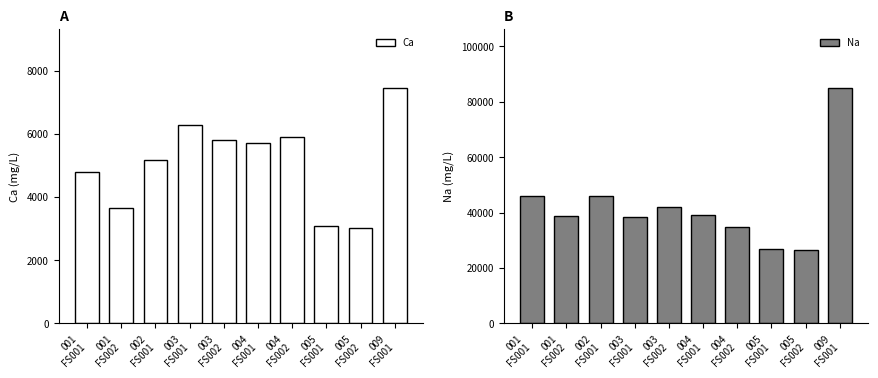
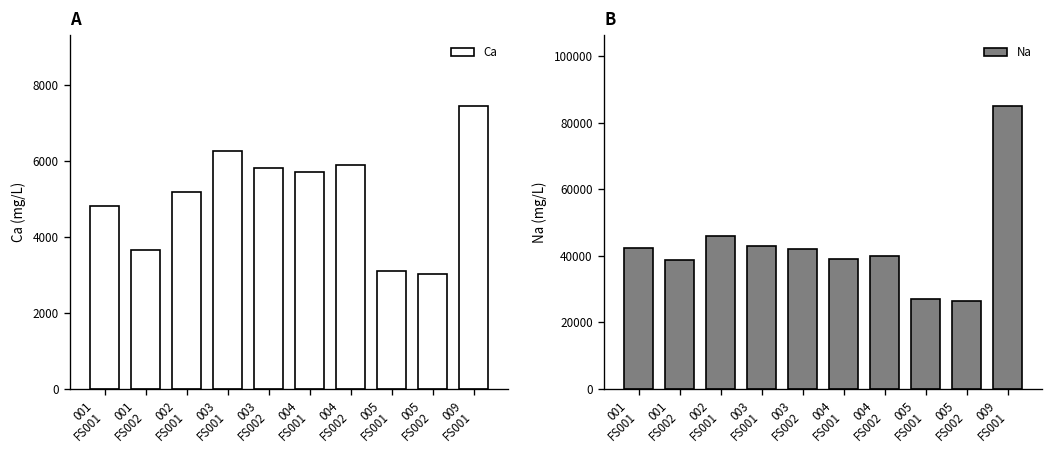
  {
    "A": {
      "001 FS001": 4800,
      "001 FS002": 3700,
      "002 FS001": 5200,
      "003 FS001": 6300,
      "003 FS002": 5800,
      "004 FS001": 5700,
      "004 FS002": 5900,
      "005 FS001": 3100,
      "005 FS002": 3000,
      "009 FS001": 7500
    },
    "B": {
-     "001 FS001": 46000,
+     "001 FS001": 42000,
      "001 FS002": 39000,
      "002 FS001": 46000,
-     "003 FS001": 39000,
+     "003 FS001": 43000,
      "003 FS002": 42000,
      "004 FS001": 39000,
-     "004 FS002": 35000,
+     "004 FS002": 40000,
      "005 FS001": 27000,
      "005 FS002": 26000,
      "009 FS001": 85000
    }
  }
